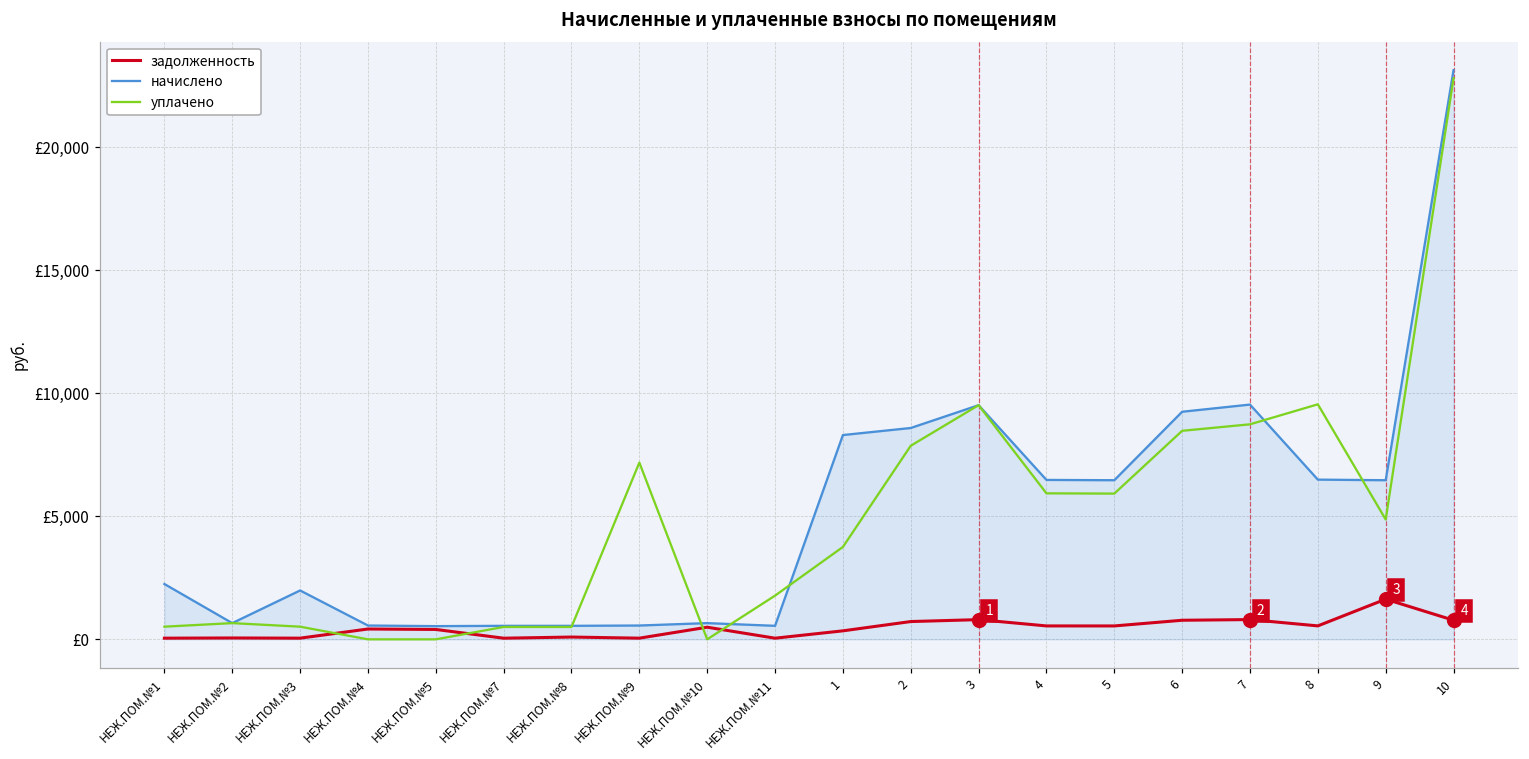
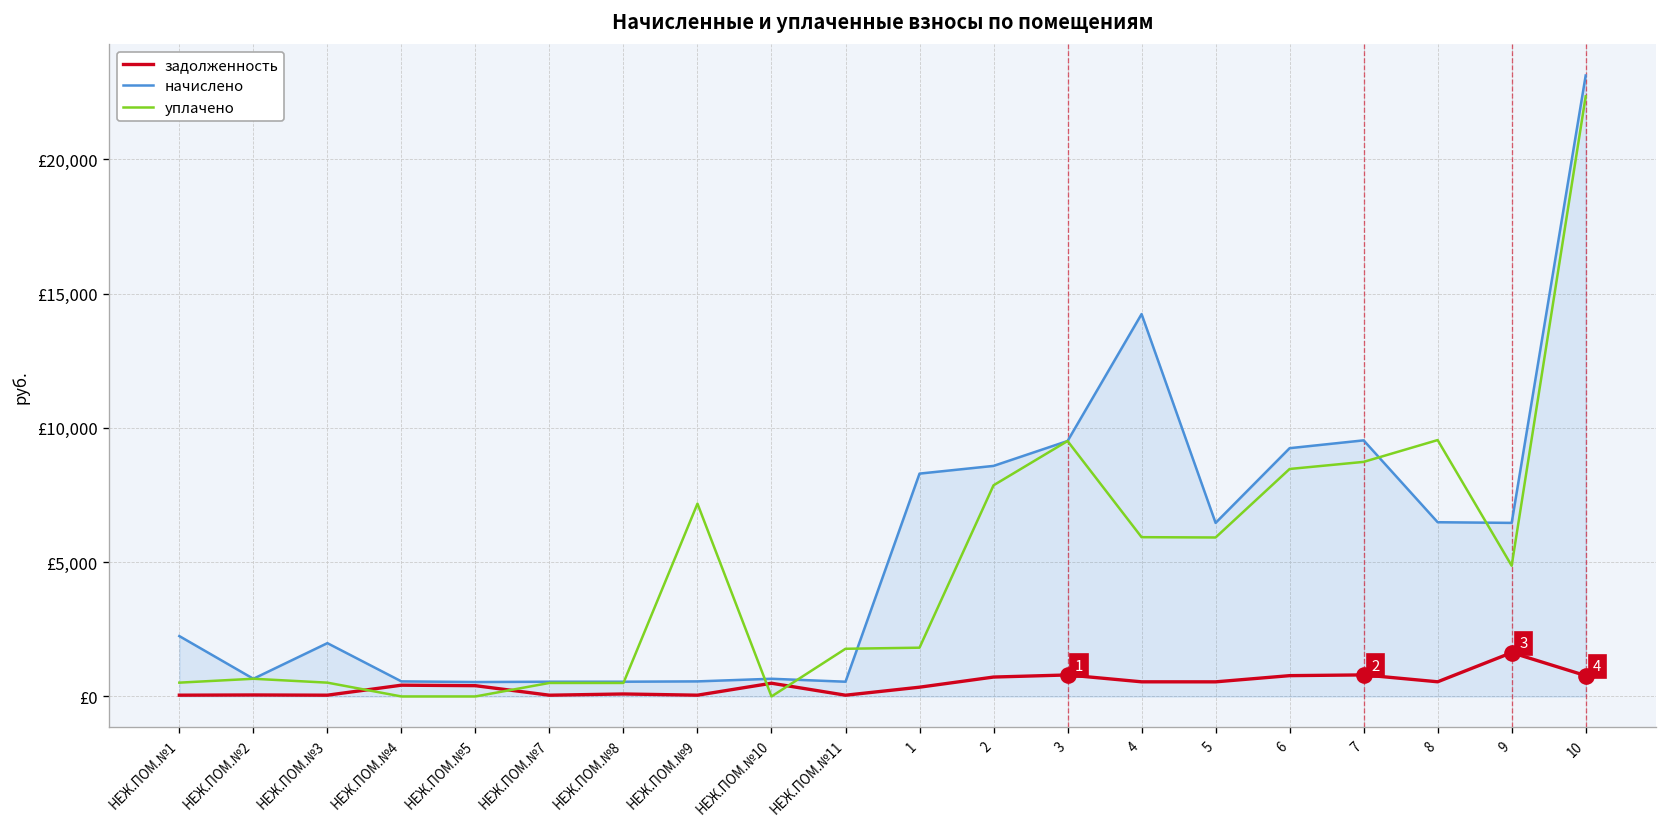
  {
    "начислено": {
      "НЕЖ.ПОМ.№1": "£2,200",
      "НЕЖ.ПОМ.№3": "£2,000",
      "НЕЖ.ПОМ.№4": "£600",
      "НЕЖ.ПОМ.№5": "£500",
      "НЕЖ.ПОМ.№9": "£600",
      "НЕЖ.ПОМ.№10": "£700",
      "НЕЖ.ПОМ.№11": "£500",
      "1": "£8,300",
      "2": "£8,600",
-     "4": "£6,500",
+     "4": "£14,200",
      "5": "£6,500",
      "6": "£9,200",
      "7": "£9,500",
      "8": "£6,500",
      "9": "£6,500",
      "10": "£23,100"
    },
    "уплачено": {
      "НЕЖ.ПОМ.№1": "£500",
      "НЕЖ.ПОМ.№3": "£500",
      "НЕЖ.ПОМ.№4": "£0",
      "НЕЖ.ПОМ.№5": "£0",
      "НЕЖ.ПОМ.№9": "£7,200",
      "НЕЖ.ПОМ.№10": "£0",
      "НЕЖ.ПОМ.№11": "£1,800",
-     "1": "£3,800",
+     "1": "£1,800",
      "2": "£7,900",
      "4": "£5,900",
      "5": "£5,900",
      "6": "£8,500",
      "7": "£8,700",
      "8": "£9,500",
      "9": "£4,900",
-     "10": "£22,800"
+     "10": "£22,300"
    }
  }
